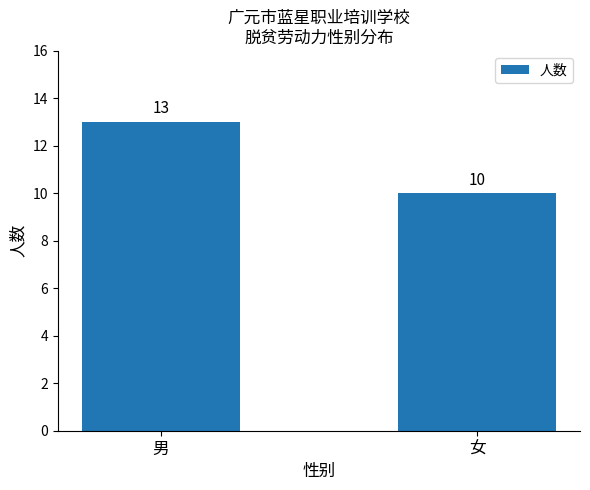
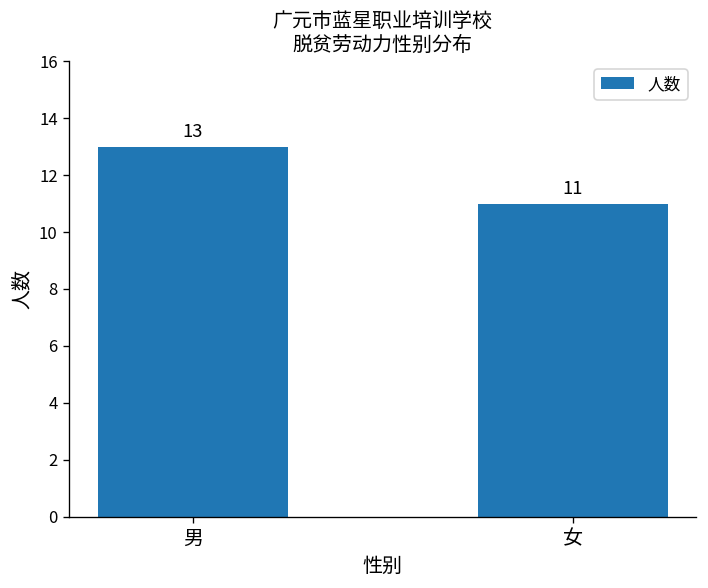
  {
    "男": 13,
-   "女": 10
+   "女": 11
  }
